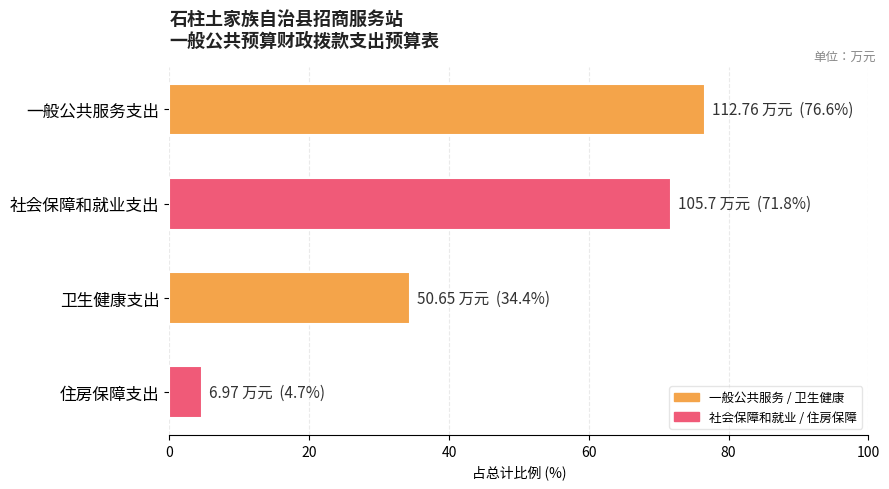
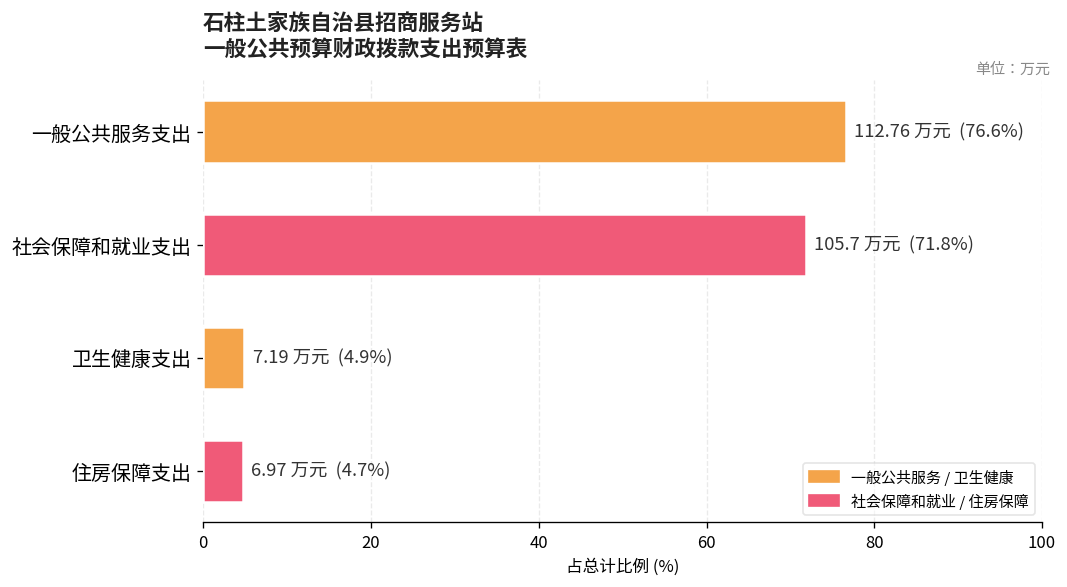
  {
    "一般公共服务支出": "(76.6%)",
    "社会保障和就业支出": "(71.8%)",
-   "卫生健康支出": "50.65 万元 (34.4%)",
+   "卫生健康支出": "7.19 万元 (4.9%)",
    "住房保障支出": "(4.7%)"
  }
